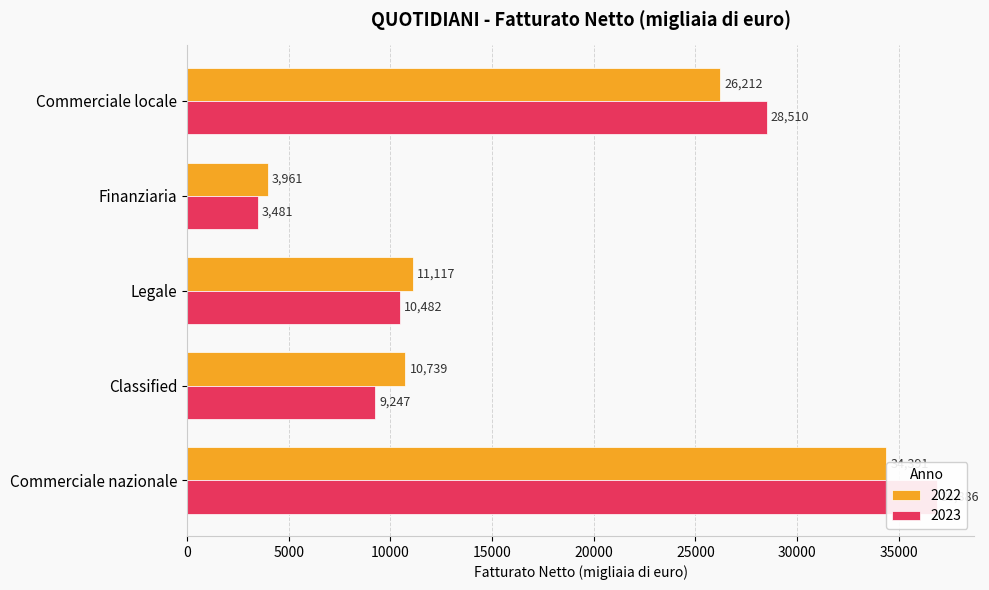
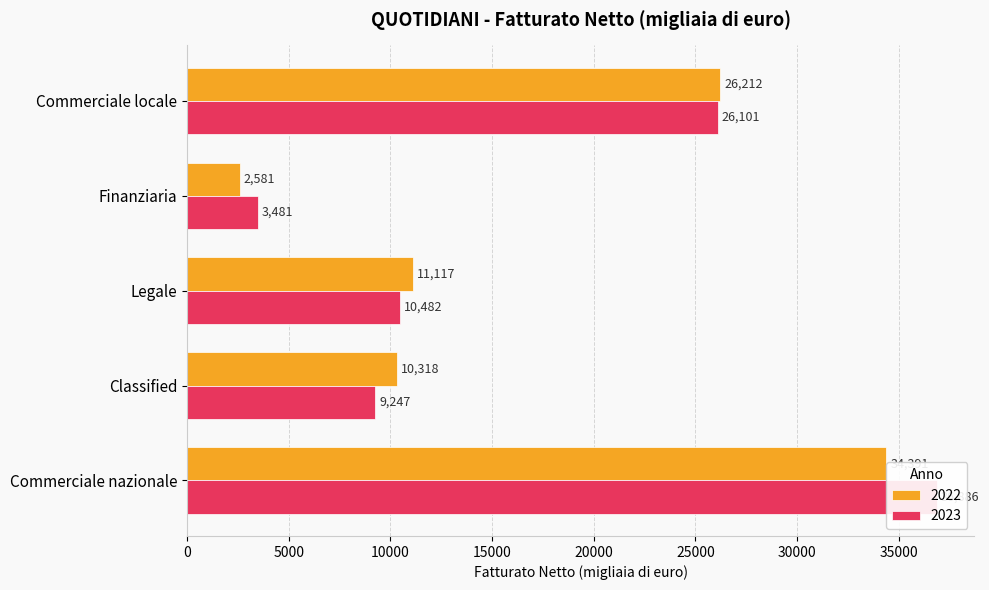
  {
    "2022": {
      "Commerciale locale": "26,212",
-     "Finanziaria": "3,961",
+     "Finanziaria": "2,581",
      "Legale": "11,117",
-     "Classified": "10,739"
+     "Classified": "10,318"
    },
    "2023": {
-     "Commerciale locale": "28,510",
+     "Commerciale locale": "26,101",
      "Finanziaria": "3,481",
      "Legale": "10,482",
      "Classified": "9,247"
    }
  }
